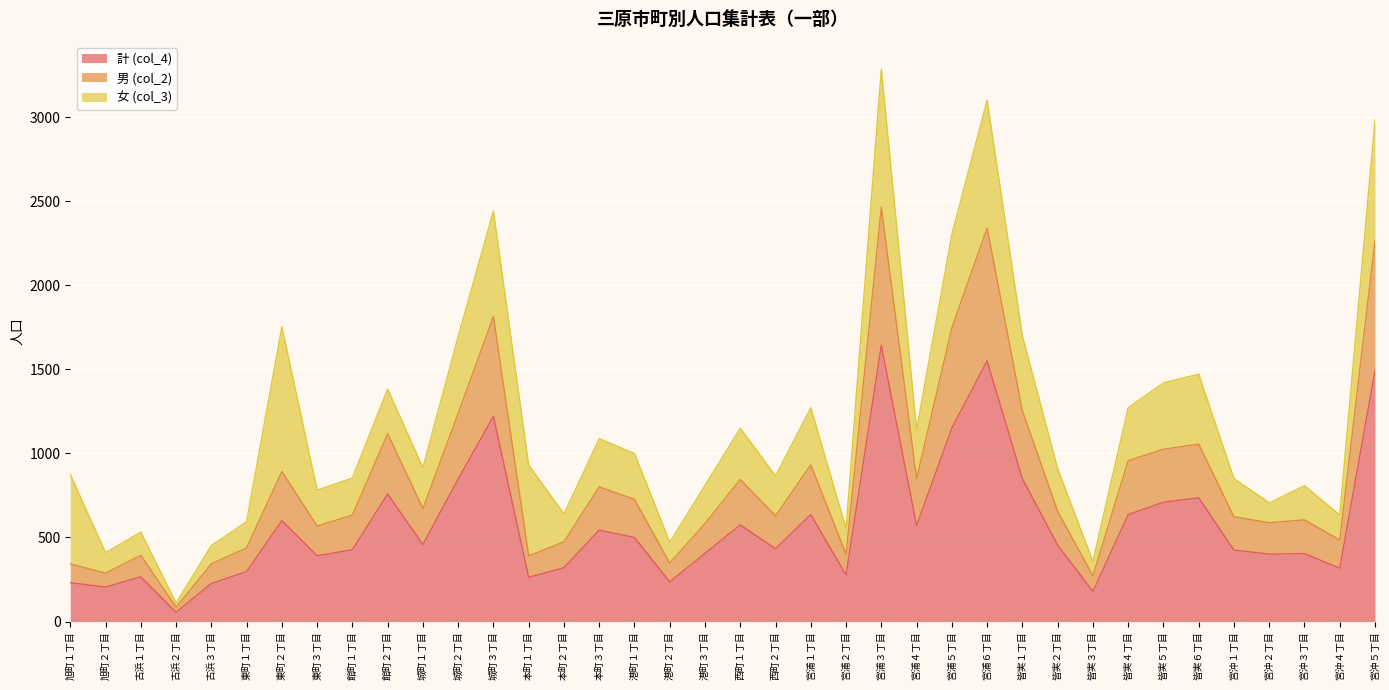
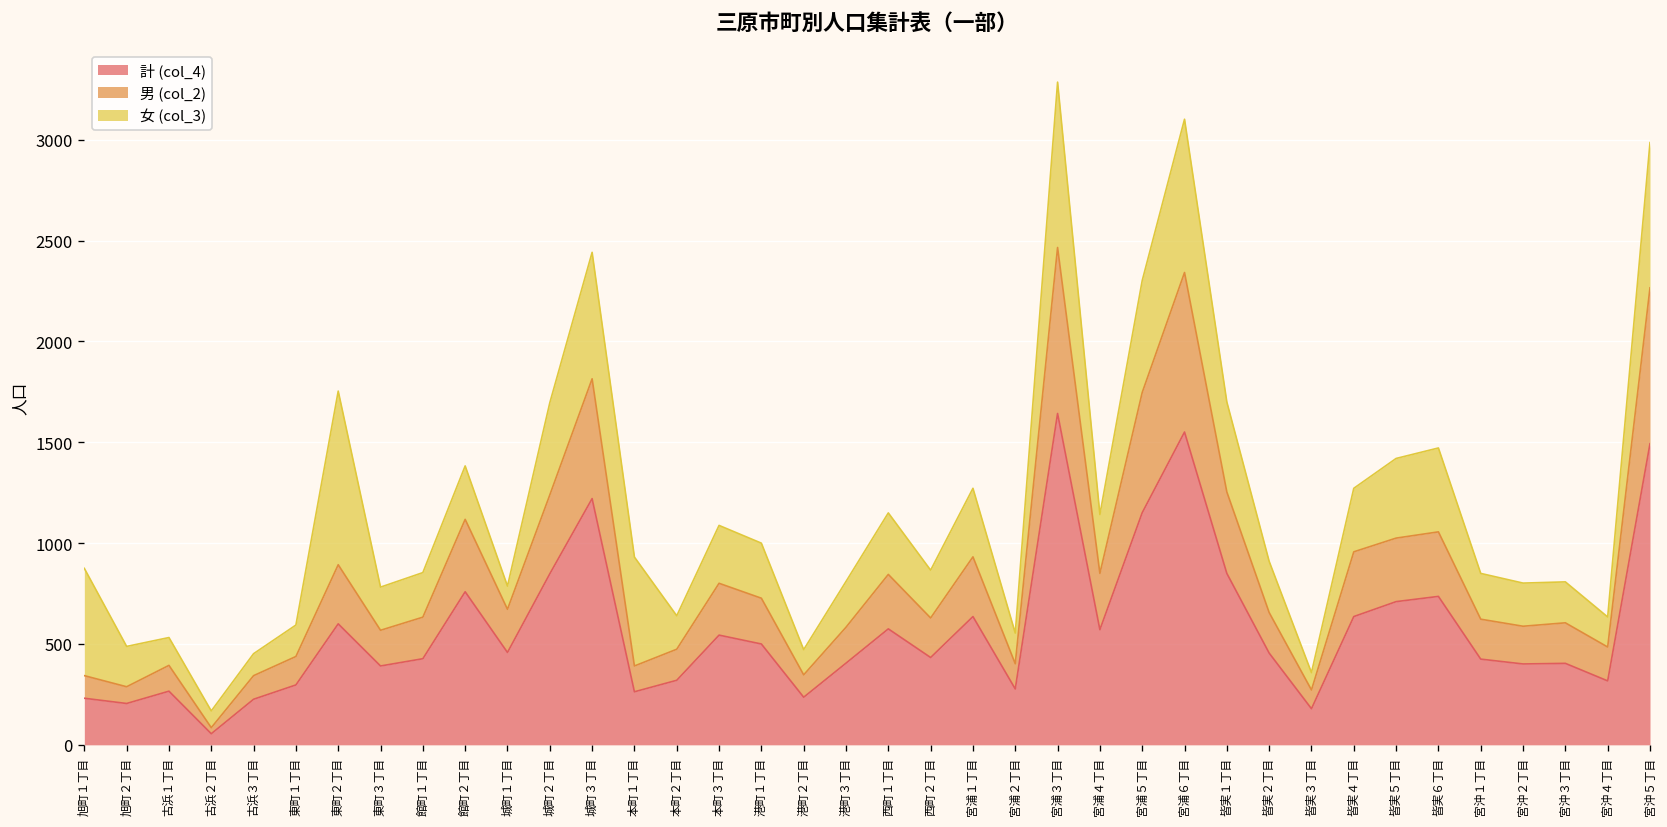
  {
    "女 (col_3)": {
      "旭町１丁目": 530,
-     "旭町２丁目": 120,
+     "旭町２丁目": 200,
      "古浜１丁目": 140,
-     "古浜２丁目": 30,
+     "古浜２丁目": 80,
      "古浜３丁目": 110,
      "東町１丁目": 160,
      "東町２丁目": 860,
      "東町３丁目": 210,
      "館町１丁目": 220,
      "館町２丁目": 270,
-     "城町１丁目": 240,
+     "城町１丁目": 120,
      "城町２丁目": 460,
      "城町３丁目": 630,
      "本町１丁目": 540,
      "本町２丁目": 170,
      "本町３丁目": 290,
      "港町１丁目": 270,
      "港町２丁目": 130,
      "港町３丁目": 230,
      "西町１丁目": 310,
      "西町２丁目": 240,
      "宮浦１丁目": 340,
      "宮浦２丁目": 150,
      "宮浦３丁目": 820,
      "宮浦４丁目": 290,
      "宮浦５丁目": 560,
      "宮浦６丁目": 760,
      "皆実１丁目": 450,
      "皆実２丁目": 250,
      "皆実３丁目": 90,
      "皆実４丁目": 320,
      "皆実５丁目": 400,
      "皆実６丁目": 420,
      "宮沖１丁目": 230,
-     "宮沖２丁目": 120,
+     "宮沖２丁目": 210,
      "宮沖３丁目": 200,
      "宮沖４丁目": 150,
      "宮沖５丁目": 720
    }
  }
